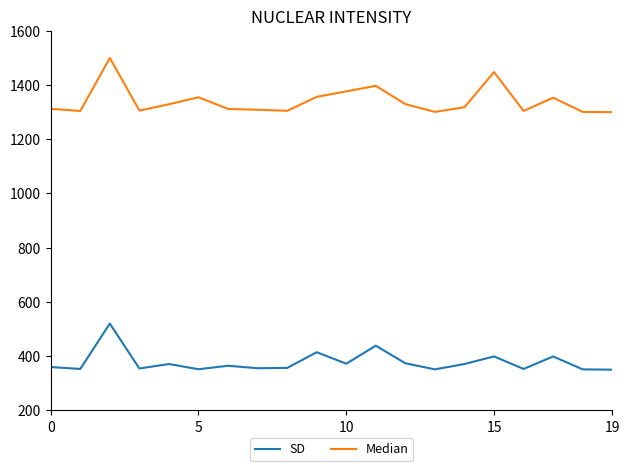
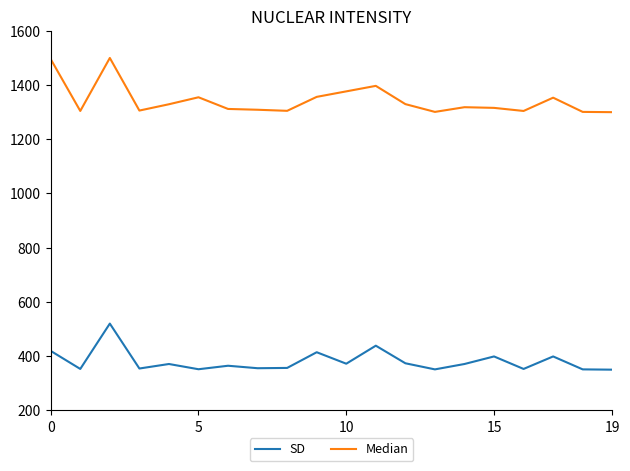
  {
    "SD": {
-     "0": 360,
+     "0": 420,
      "5": 350,
      "10": 370,
      "15": 400,
      "19": 350
    },
    "Median": {
-     "0": 1310,
+     "0": 1500,
      "5": 1350,
      "10": 1380,
-     "15": 1450,
+     "15": 1320,
      "19": 1300
    }
  }
